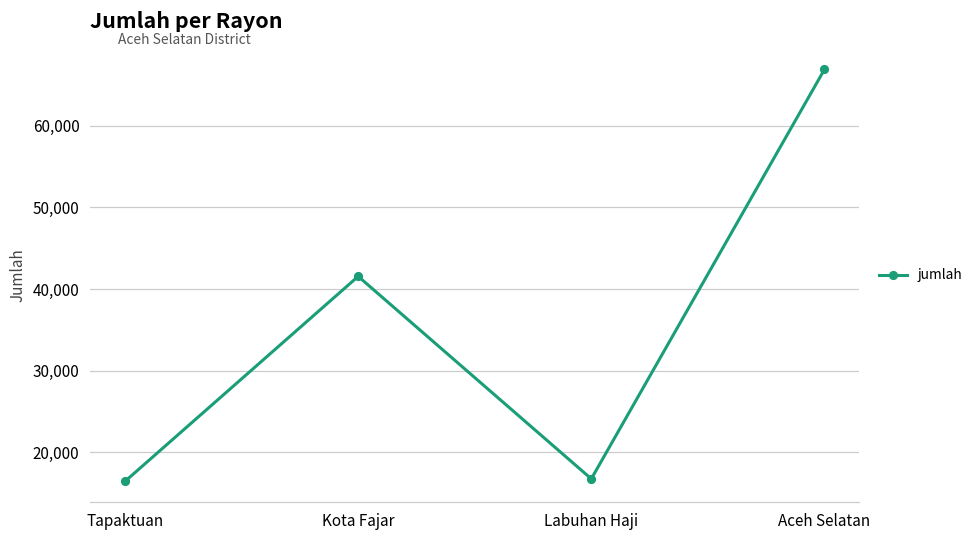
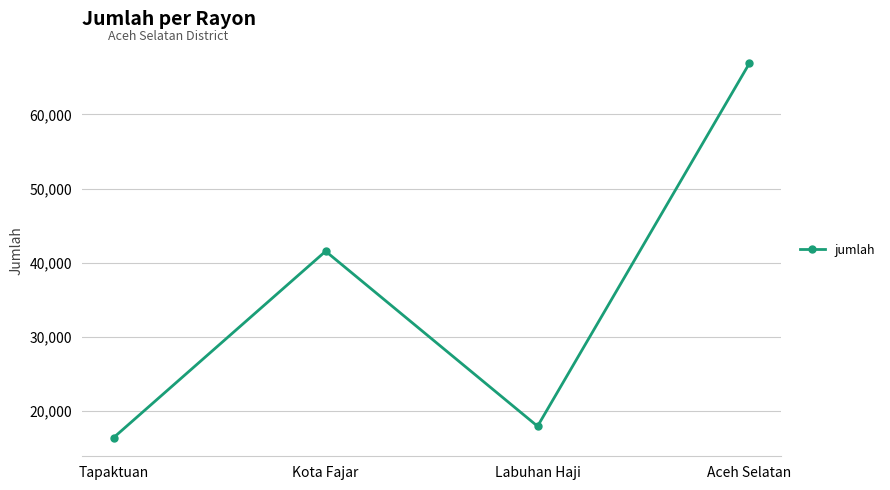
  {
    "Tapaktuan": "16,000",
    "Kota Fajar": "42,000",
-   "Labuhan Haji": "17,000",
+   "Labuhan Haji": "18,000",
    "Aceh Selatan": "67,000"
  }
